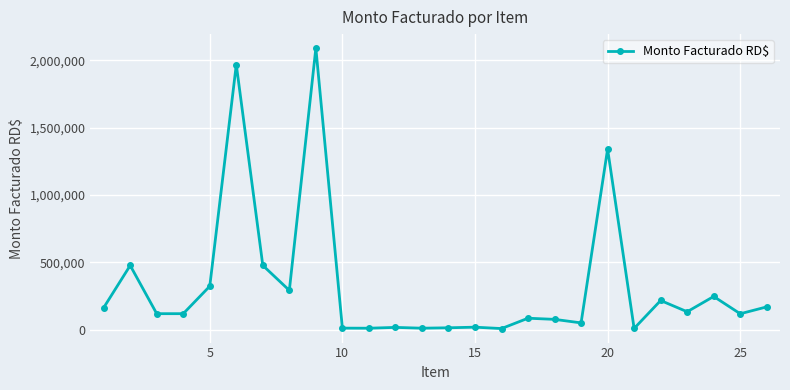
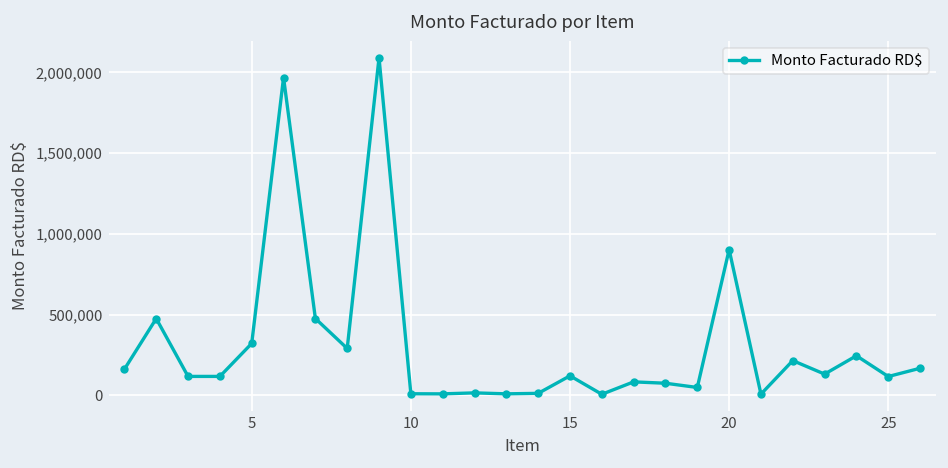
  {
    "5": "320,000",
    "10": "10,000",
-   "15": "20,000",
-   "20": "1,340,000",
+   "15": "120,000",
+   "20": "900,000",
    "25": "120,000"
  }
